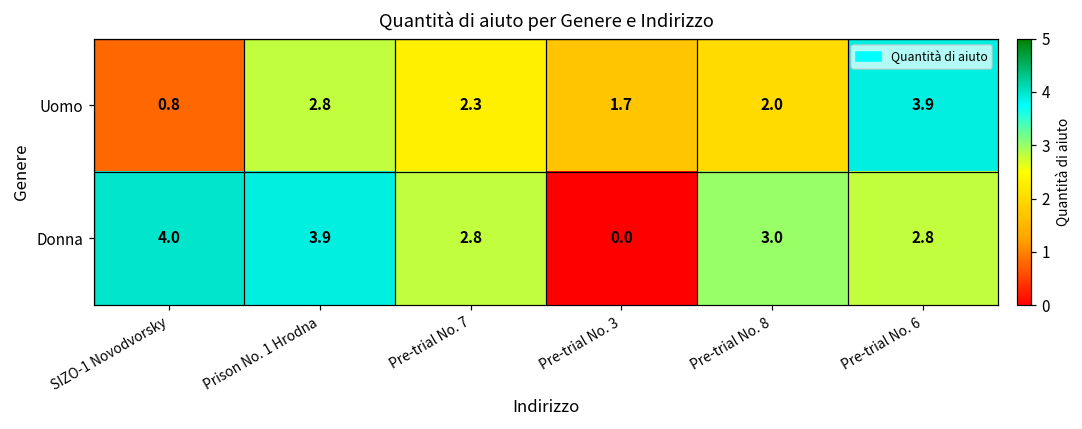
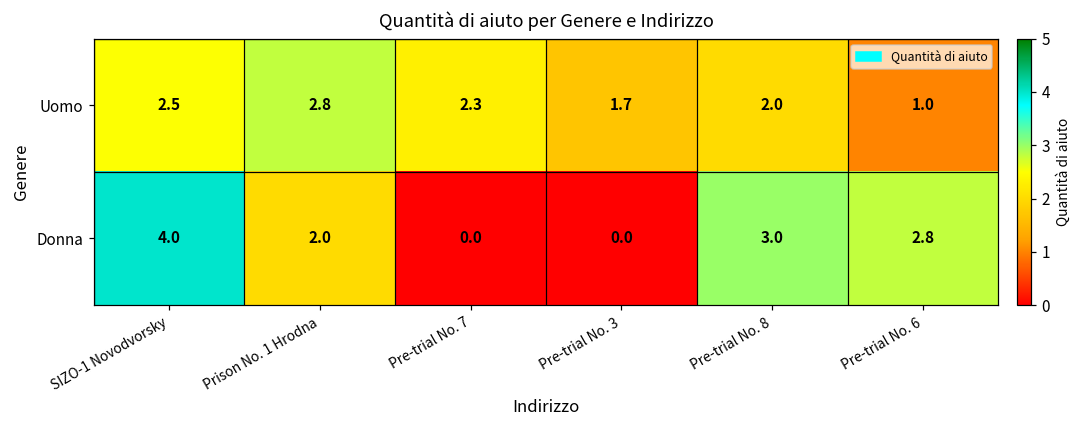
  {
    "Uomo": {
-     "SIZO-1 Novodvorsky": 0.8,
+     "SIZO-1 Novodvorsky": 2.5,
      "Prison No. 1 Hrodna": 2.8,
      "Pre-trial No. 7": 2.3,
      "Pre-trial No. 3": 1.7,
      "Pre-trial No. 8": 2.0,
-     "Pre-trial No. 6": 3.9
+     "Pre-trial No. 6": 1.0
    },
    "Donna": {
      "SIZO-1 Novodvorsky": 4.0,
-     "Prison No. 1 Hrodna": 3.9,
-     "Pre-trial No. 7": 2.8,
+     "Prison No. 1 Hrodna": 2.0,
+     "Pre-trial No. 7": 0.0,
      "Pre-trial No. 3": 0.0,
      "Pre-trial No. 8": 3.0,
      "Pre-trial No. 6": 2.8
    }
  }
